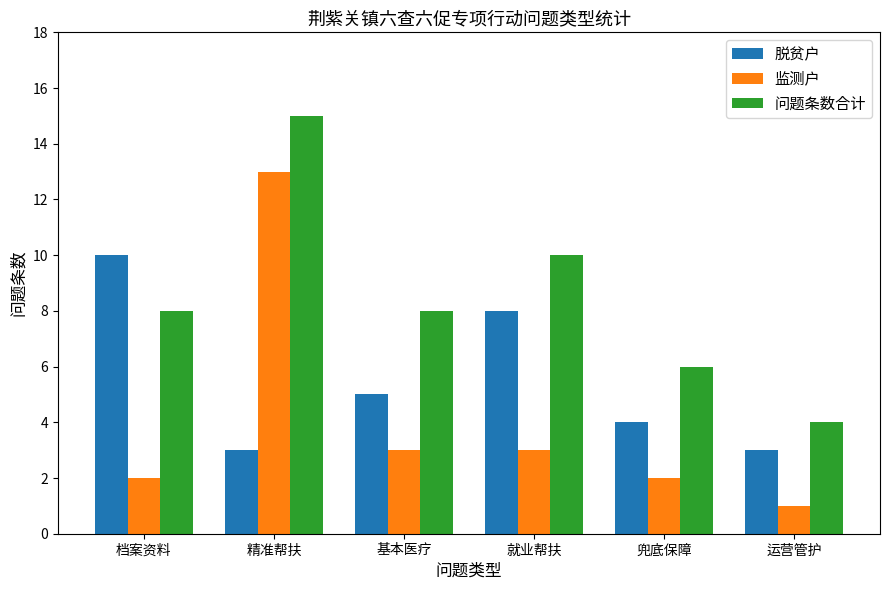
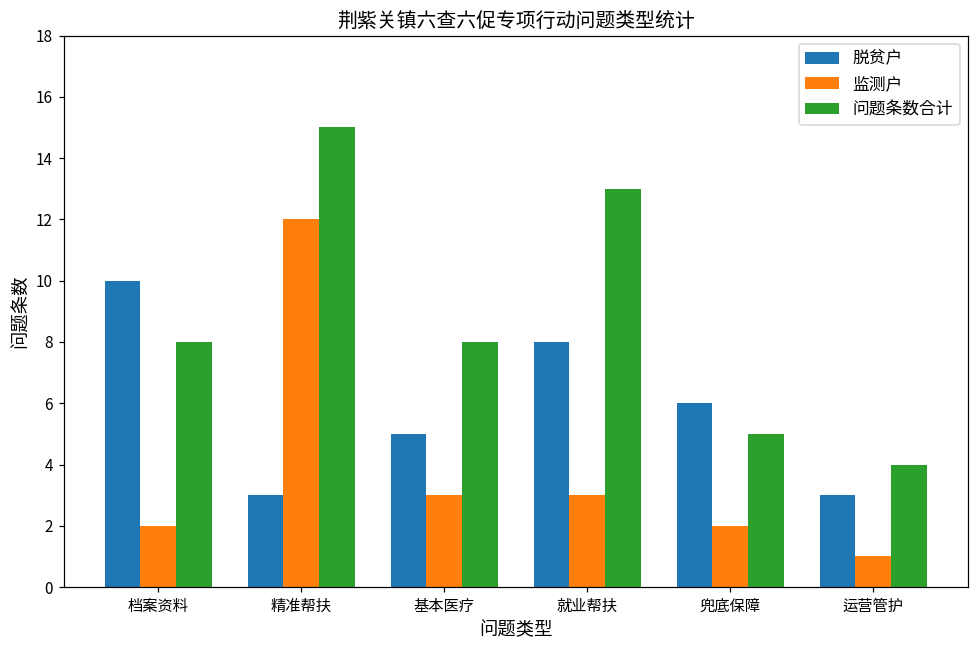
  {
    "脱贫户": {
      "档案资料": 10,
      "精准帮扶": 3,
      "基本医疗": 5,
      "就业帮扶": 8,
-     "兜底保障": 4,
+     "兜底保障": 6,
      "运营管护": 3
    },
    "监测户": {
      "档案资料": 2,
-     "精准帮扶": 13,
+     "精准帮扶": 12,
      "基本医疗": 3,
      "就业帮扶": 3,
      "兜底保障": 2,
      "运营管护": 1
    },
    "问题条数合计": {
      "档案资料": 8,
      "精准帮扶": 15,
      "基本医疗": 8,
-     "就业帮扶": 10,
-     "兜底保障": 6,
+     "就业帮扶": 13,
+     "兜底保障": 5,
      "运营管护": 4
    }
  }
